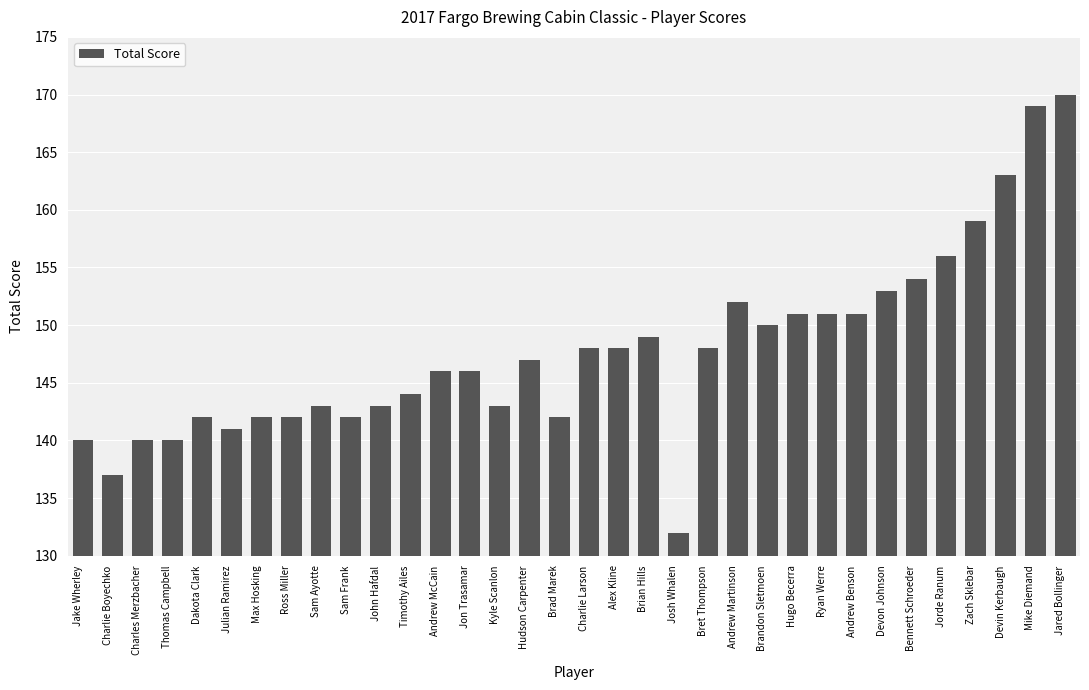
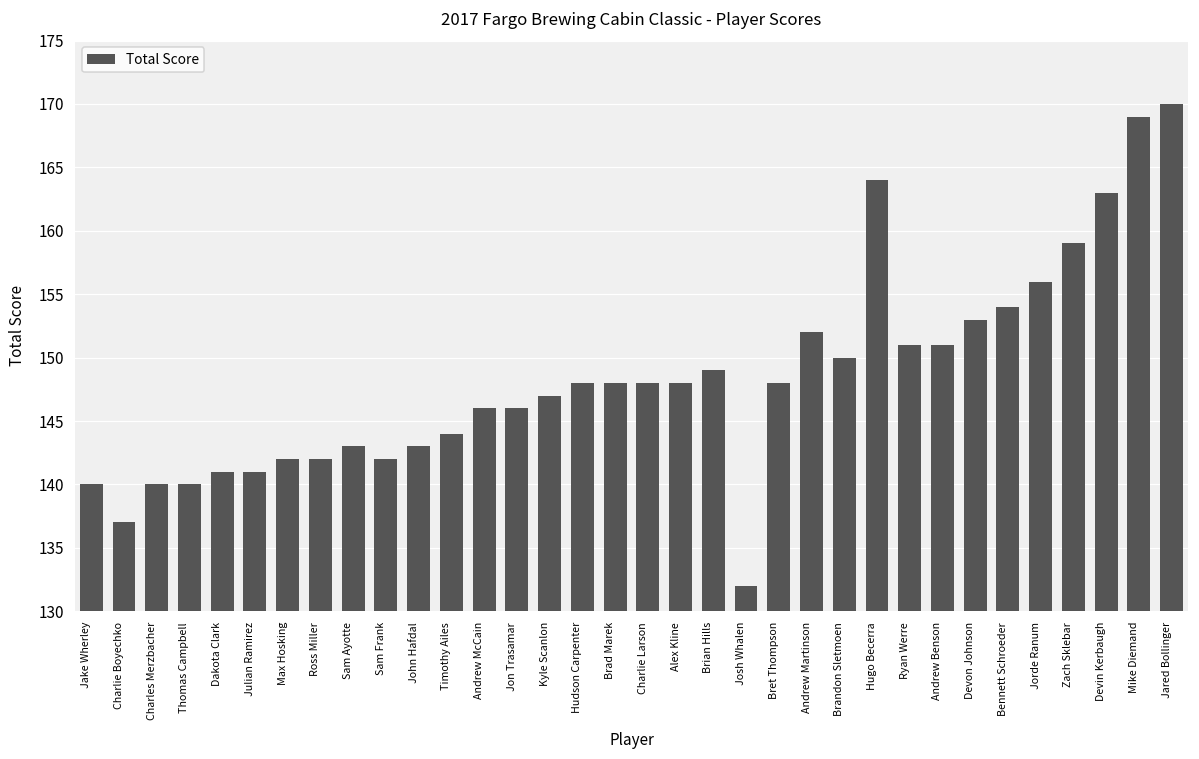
  {
    "Jake Wherley": 140,
    "Charlie Boyechko": 137,
    "Charles Merzbacher": 140,
    "Thomas Campbell": 140,
-   "Dakota Clark": 142,
+   "Dakota Clark": 141,
    "Julian Ramirez": 141,
    "Max Hosking": 142,
    "Ross Miller": 142,
    "Sam Ayotte": 143,
    "Sam Frank": 142,
    "John Hafdal": 143,
    "Timothy Ailes": 144,
    "Andrew McCain": 146,
    "Jon Trasamar": 146,
-   "Kyle Scanlon": 143,
-   "Hudson Carpenter": 147,
-   "Brad Marek": 142,
+   "Kyle Scanlon": 147,
+   "Hudson Carpenter": 148,
+   "Brad Marek": 148,
    "Charlie Larson": 148,
    "Alex Kline": 148,
    "Brian Hills": 149,
    "Josh Whalen": 132,
    "Bret Thompson": 148,
    "Andrew Martinson": 152,
    "Brandon Sletmoen": 150,
-   "Hugo Becerra": 151,
+   "Hugo Becerra": 164,
    "Ryan Werre": 151,
    "Andrew Benson": 151,
    "Devon Johnson": 153,
    "Bennett Schroeder": 154,
    "Jorde Ranum": 156,
    "Zach Sklebar": 159,
    "Devin Kerbaugh": 163,
    "Mike Diemand": 169,
    "Jared Bollinger": 170
  }
